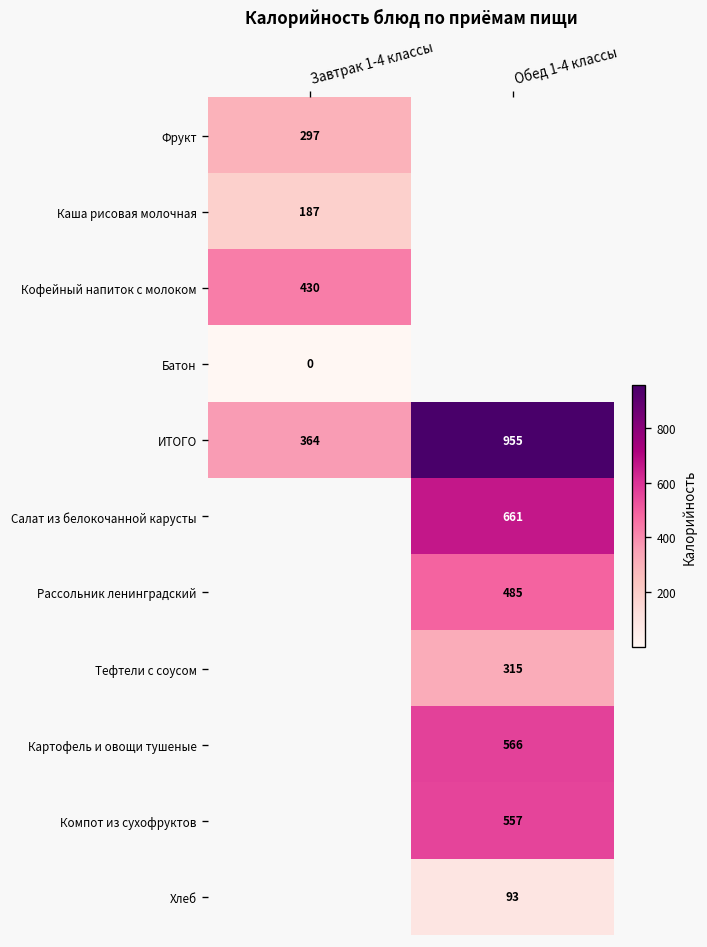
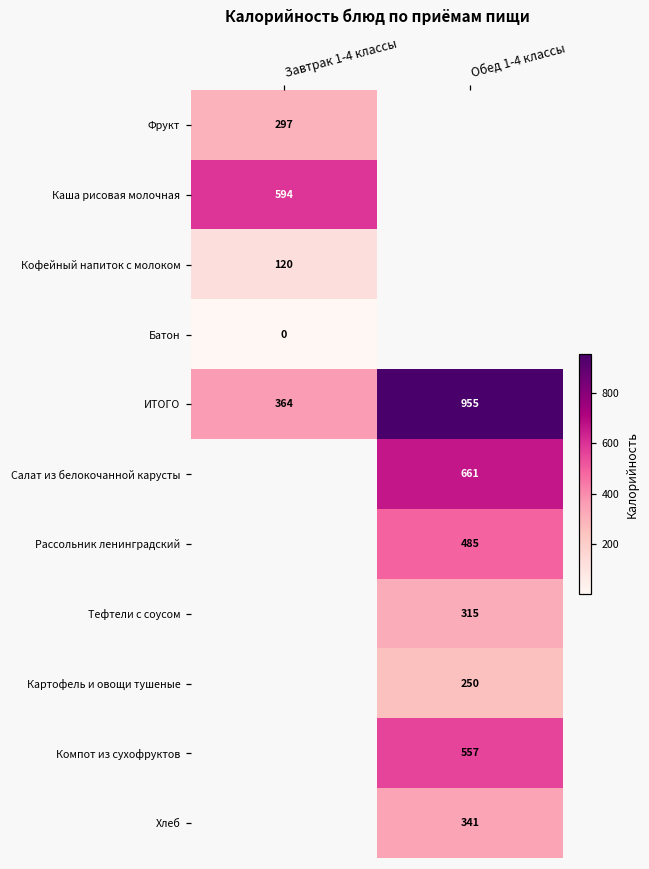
  {
    "Фрукт": {
      "Завтрак 1-4 классы": 297
    },
    "Каша рисовая молочная": {
-     "Завтрак 1-4 классы": 187
+     "Завтрак 1-4 классы": 594
    },
    "Кофейный напиток с молоком": {
-     "Завтрак 1-4 классы": 430
+     "Завтрак 1-4 классы": 120
    },
    "Батон": {
      "Завтрак 1-4 классы": 0
    },
    "ИТОГО": {
      "Завтрак 1-4 классы": 364,
      "Обед 1-4 классы": 955
    },
    "Салат из белокочанной карусты": {
      "Обед 1-4 классы": 661
    },
    "Рассольник ленинградский": {
      "Обед 1-4 классы": 485
    },
    "Тефтели с соусом": {
      "Обед 1-4 классы": 315
    },
    "Картофель и овощи тушеные": {
-     "Обед 1-4 классы": 566
+     "Обед 1-4 классы": 250
    },
    "Компот из сухофруктов": {
      "Обед 1-4 классы": 557
    },
    "Хлеб": {
-     "Обед 1-4 классы": 93
+     "Обед 1-4 классы": 341
    }
  }
